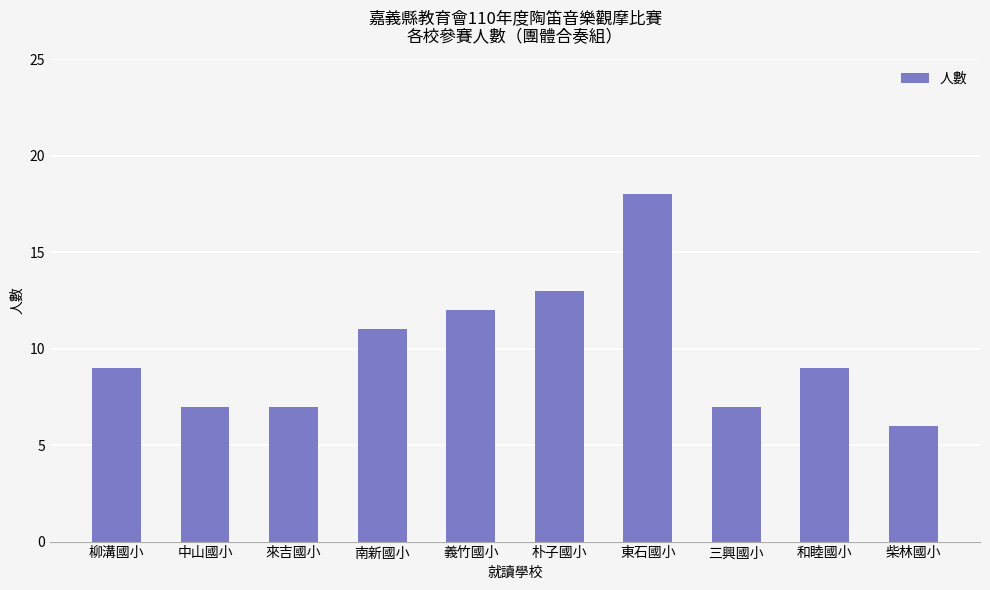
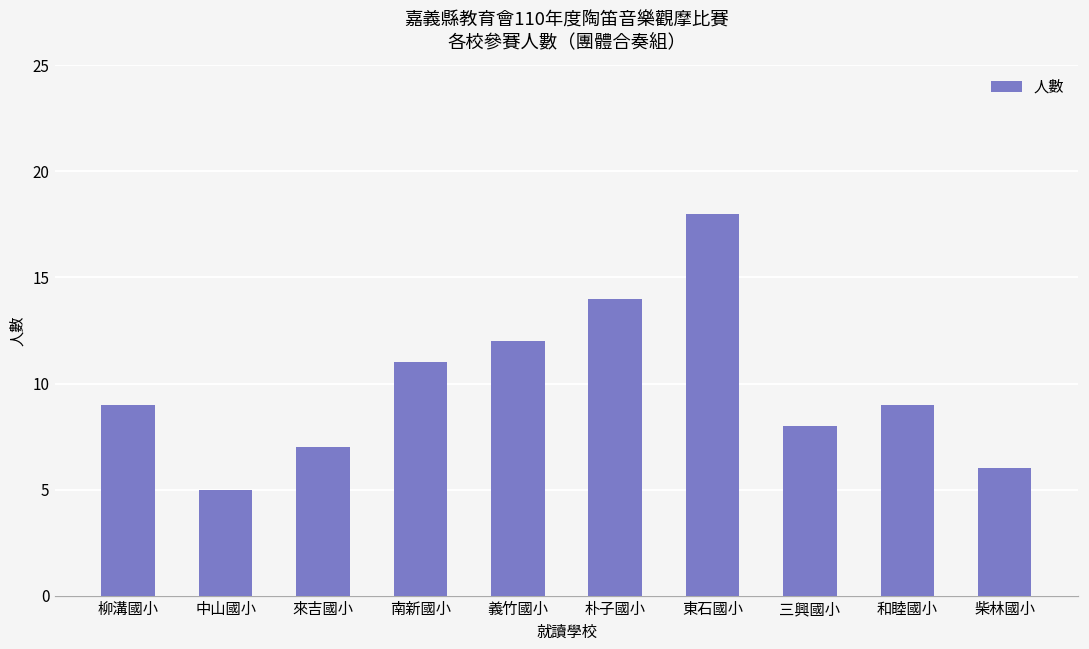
  {
    "柳溝國小": 9,
-   "中山國小": 7,
+   "中山國小": 5,
    "來吉國小": 7,
    "南新國小": 11,
    "義竹國小": 12,
-   "朴子國小": 13,
+   "朴子國小": 14,
    "東石國小": 18,
-   "三興國小": 7,
+   "三興國小": 8,
    "和睦國小": 9,
    "柴林國小": 6
  }
